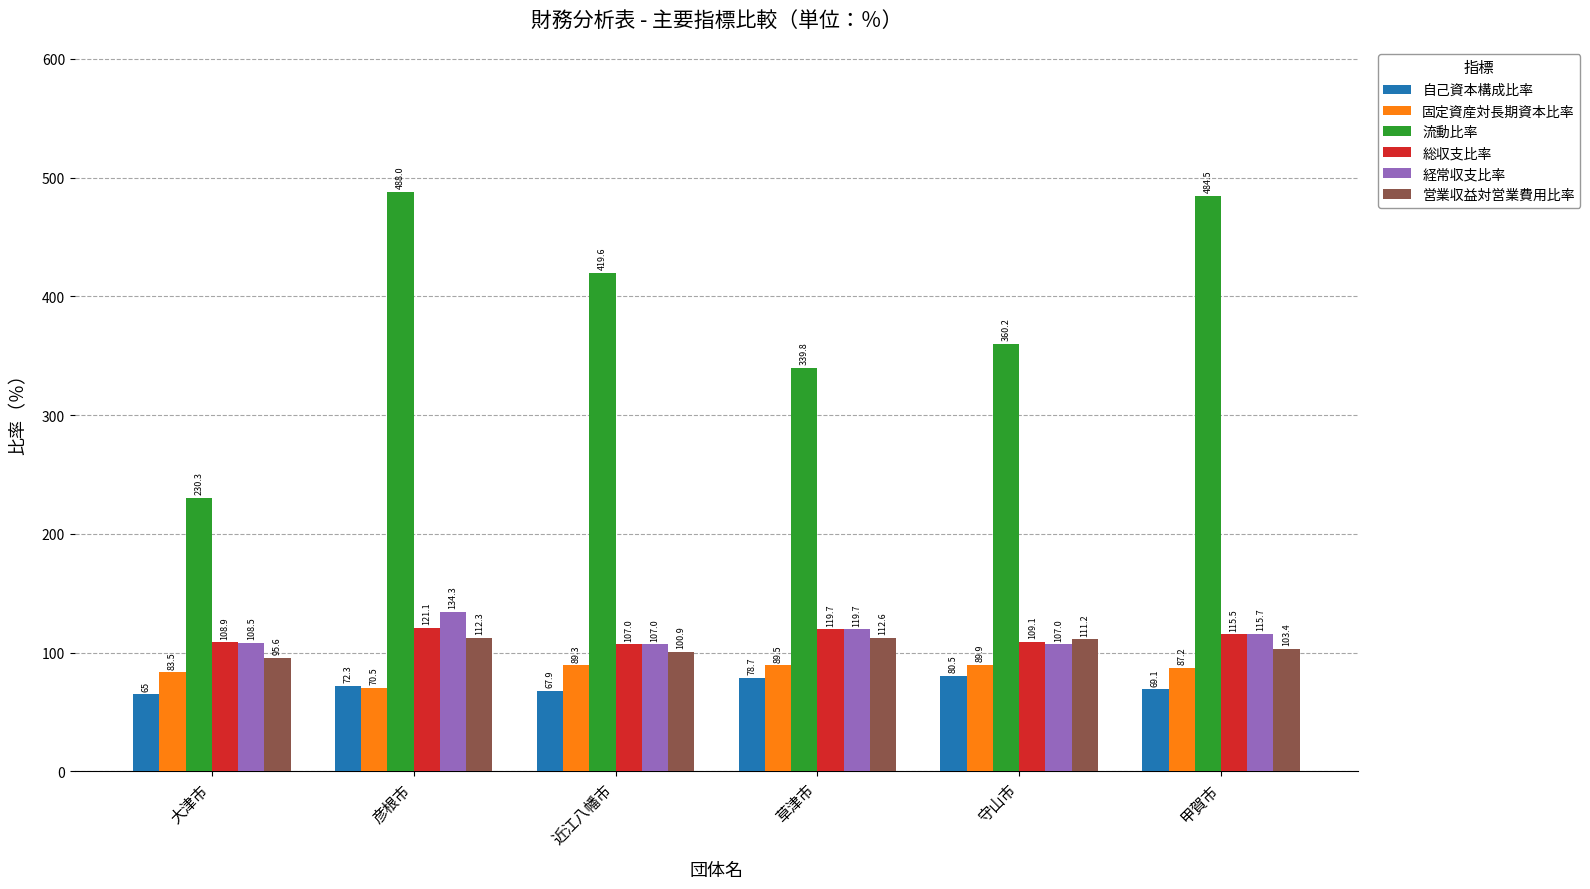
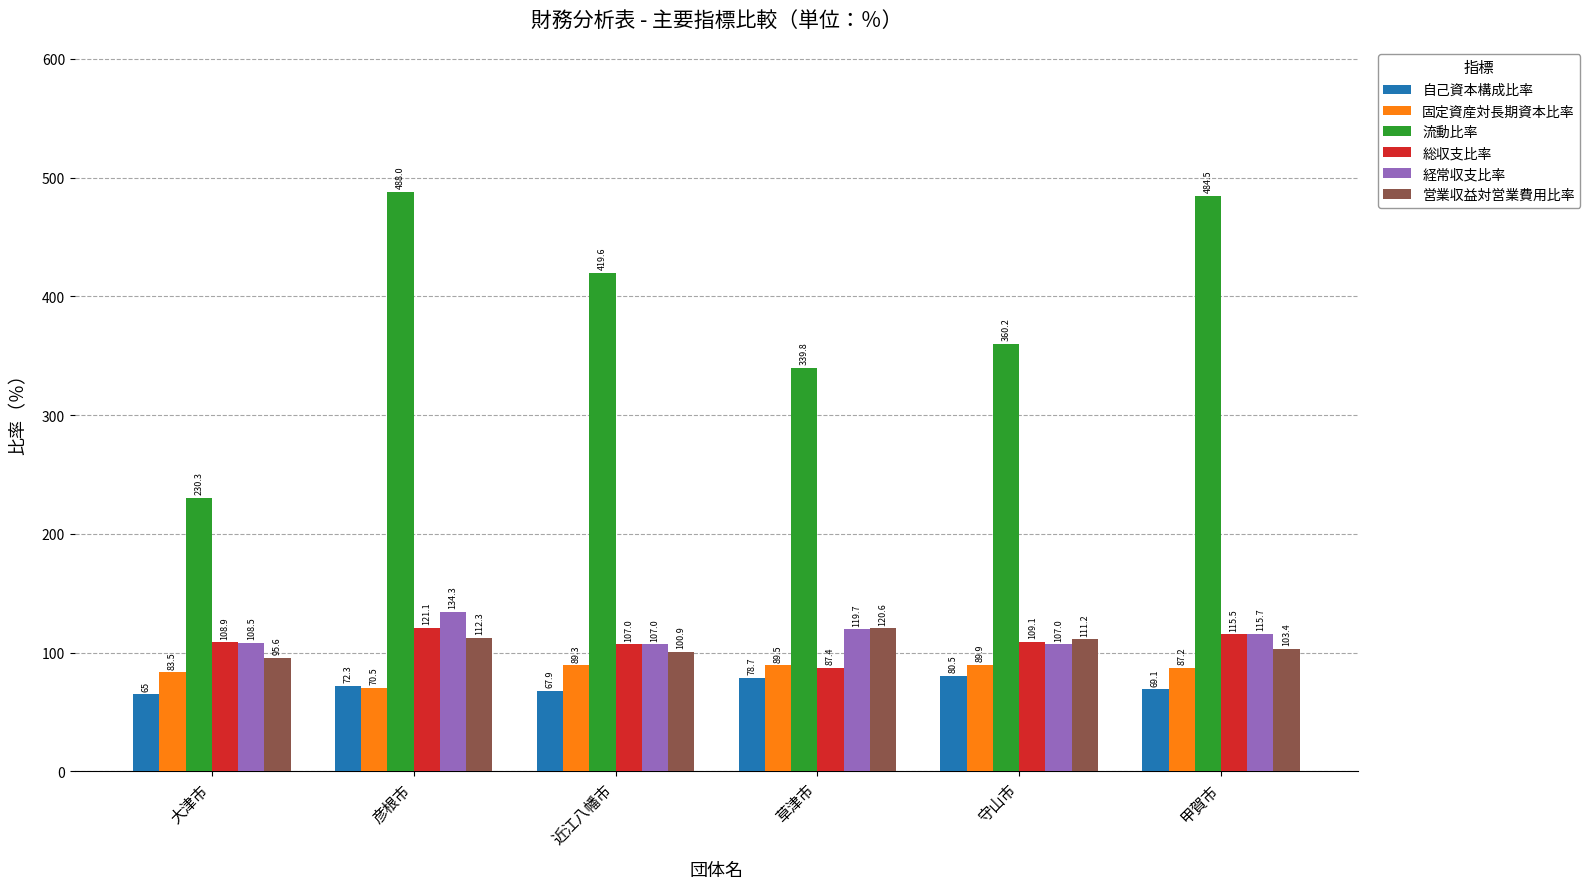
  {
    "自己資本構成比率": {
      "大津市": 65,
      "彦根市": 72.3,
      "近江八幡市": 67.9,
      "草津市": 78.7,
      "守山市": 80.5,
      "甲賀市": 69.1
    },
    "固定資産対長期資本比率": {
      "大津市": 83.5,
      "彦根市": 70.5,
      "近江八幡市": 89.3,
      "草津市": 89.5,
      "守山市": 89.9,
      "甲賀市": 87.2
    },
    "流動比率": {
      "大津市": 230.3,
      "彦根市": 488.0,
      "近江八幡市": 419.6,
      "草津市": 339.8,
      "守山市": 360.2,
      "甲賀市": 484.5
    },
    "総収支比率": {
      "大津市": 108.9,
      "彦根市": 121.1,
      "近江八幡市": 107.0,
-     "草津市": 119.7,
+     "草津市": 87.4,
      "守山市": 109.1,
      "甲賀市": 115.5
    },
    "経常収支比率": {
      "大津市": 108.5,
      "彦根市": 134.3,
      "近江八幡市": 107.0,
      "草津市": 119.7,
      "守山市": 107.0,
      "甲賀市": 115.7
    },
    "営業収益対営業費用比率": {
      "大津市": 95.6,
      "彦根市": 112.3,
      "近江八幡市": 100.9,
-     "草津市": 112.6,
+     "草津市": 120.6,
      "守山市": 111.2,
      "甲賀市": 103.4
    }
  }
